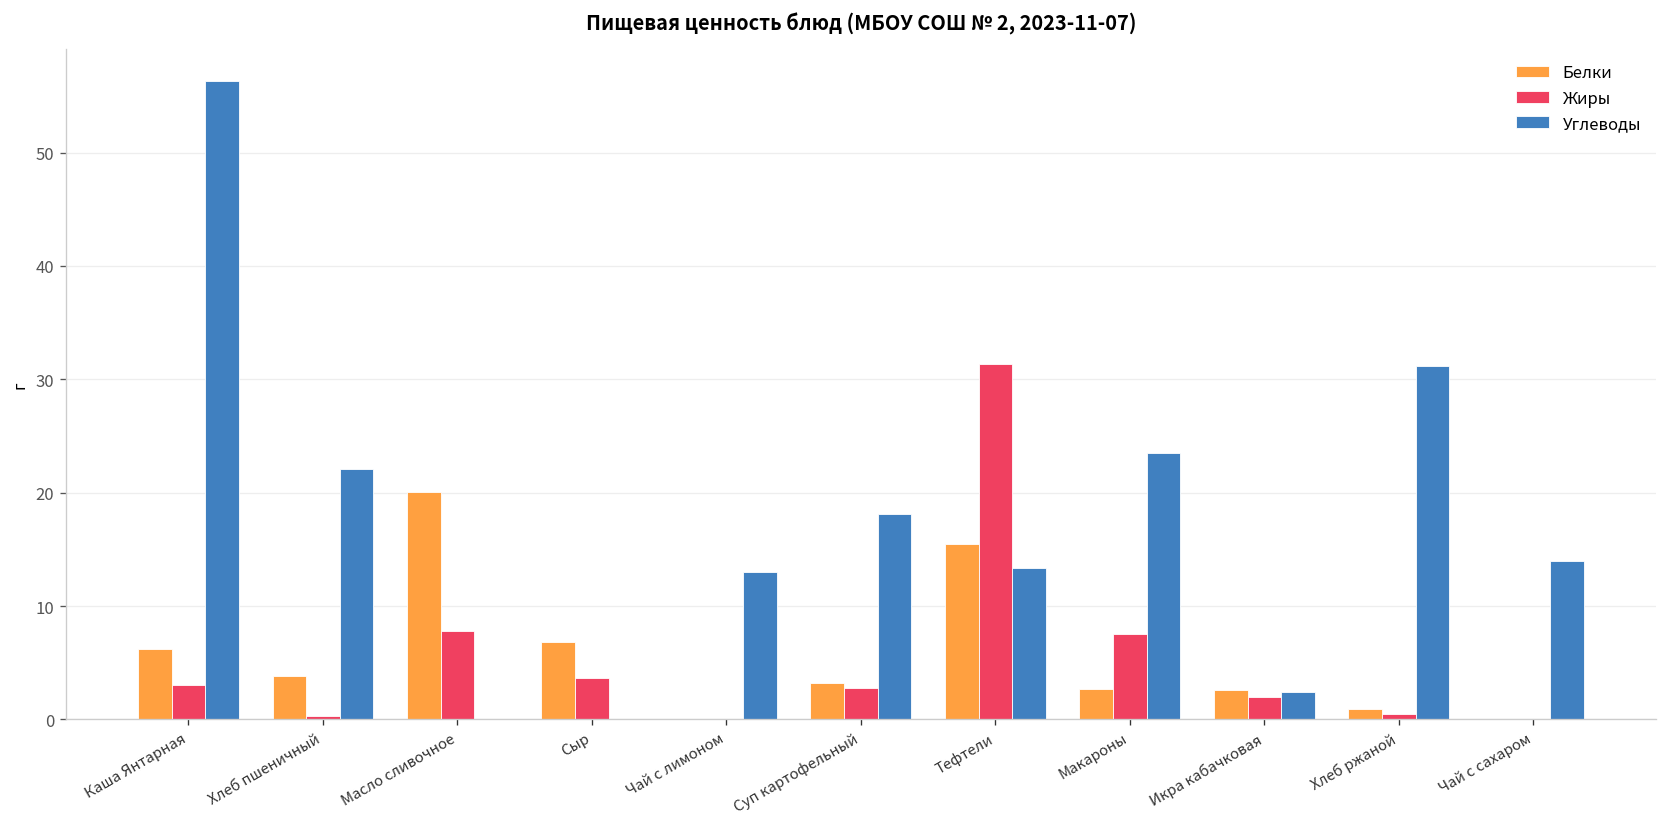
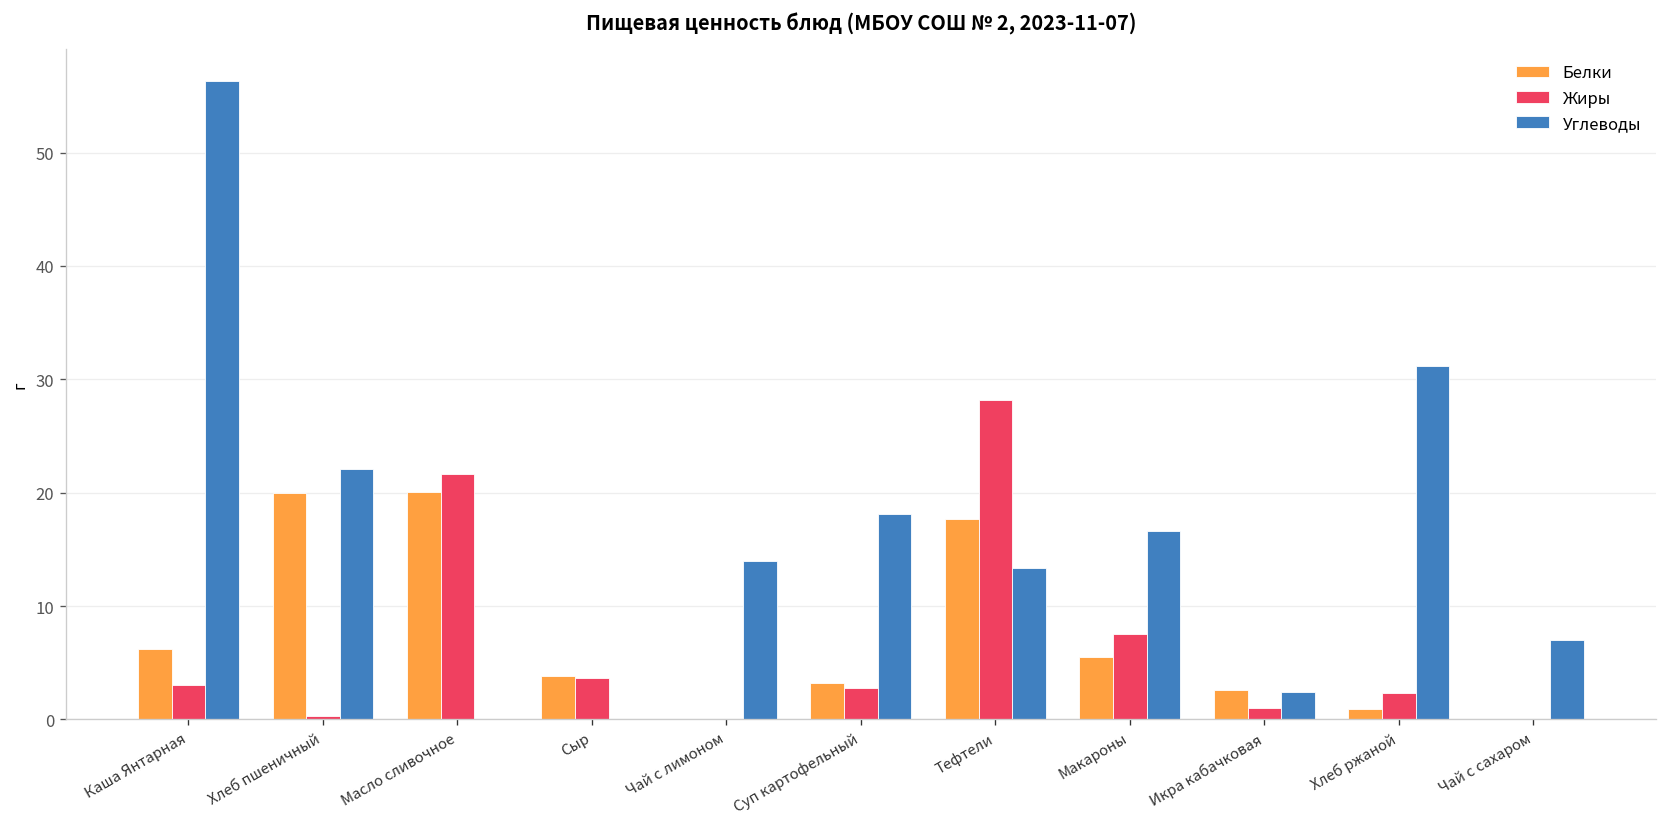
  {
    "Белки": {
      "Каша Янтарная": 6,
-     "Хлеб пшеничный": 4,
+     "Хлеб пшеничный": 20,
      "Масло сливочное": 20,
-     "Сыр": 7,
+     "Сыр": 4,
      "Чай с лимоном": 0,
      "Суп картофельный": 3,
-     "Тефтели": 16,
-     "Макароны": 3,
+     "Тефтели": 18,
+     "Макароны": 6,
      "Икра кабачковая": 3,
      "Хлеб ржаной": 1,
      "Чай с сахаром": 0
    },
    "Жиры": {
      "Каша Янтарная": 3,
      "Хлеб пшеничный": 0,
-     "Масло сливочное": 8,
+     "Масло сливочное": 22,
      "Сыр": 4,
      "Чай с лимоном": 0,
      "Суп картофельный": 3,
-     "Тефтели": 31,
+     "Тефтели": 28,
      "Макароны": 8,
-     "Икра кабачковая": 2,
-     "Хлеб ржаной": 1,
+     "Икра кабачковая": 1,
+     "Хлеб ржаной": 2,
      "Чай с сахаром": 0
    },
    "Углеводы": {
      "Каша Янтарная": 56,
      "Хлеб пшеничный": 22,
      "Сыр": 0,
-     "Чай с лимоном": 13,
+     "Чай с лимоном": 14,
      "Суп картофельный": 18,
      "Тефтели": 13,
-     "Макароны": 24,
+     "Макароны": 17,
      "Икра кабачковая": 2,
      "Хлеб ржаной": 31,
-     "Чай с сахаром": 14
+     "Чай с сахаром": 7
    }
  }
